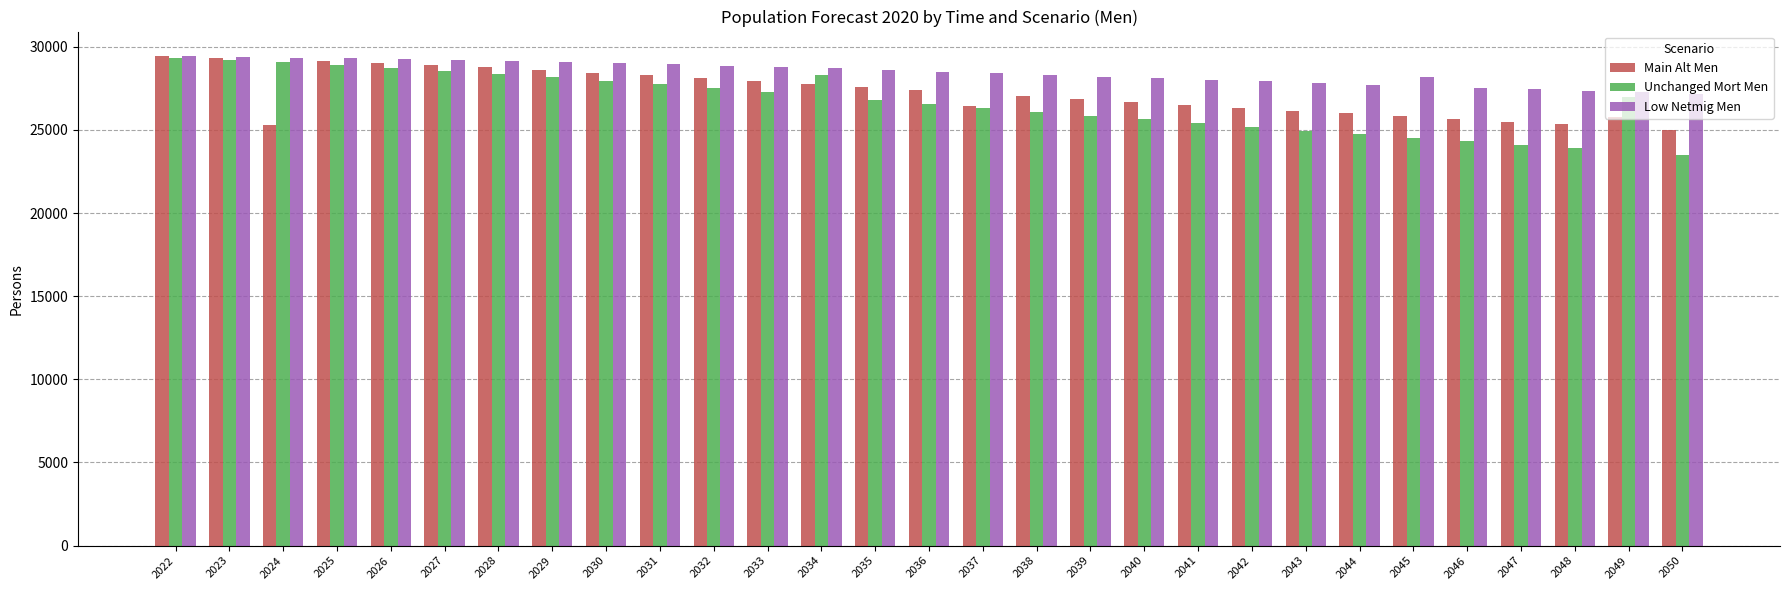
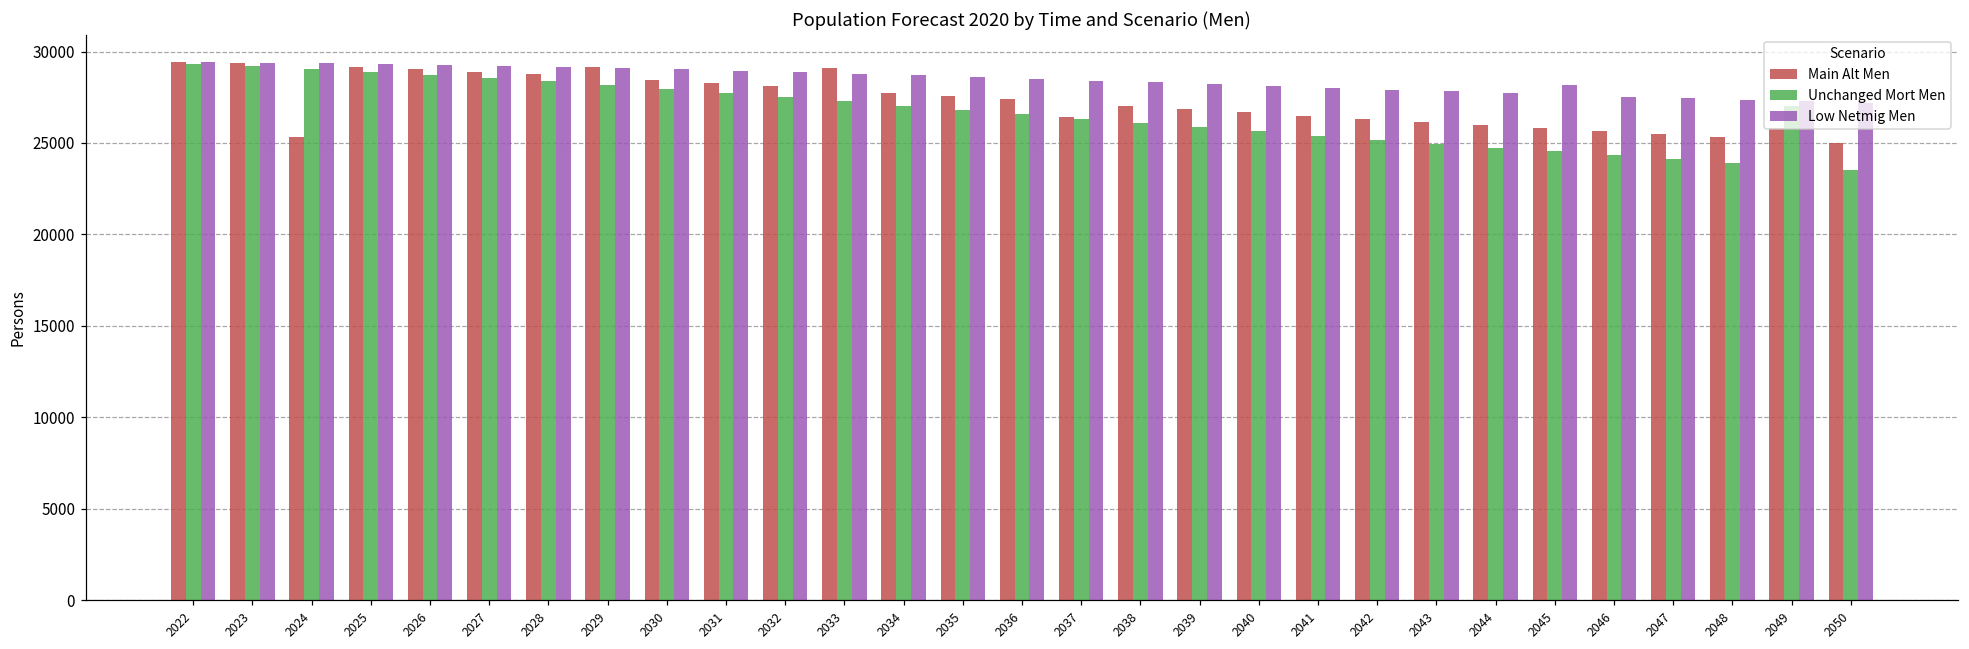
  {
    "Main Alt Men": {
      "2022": 29400,
      "2023": 29300,
      "2024": 25300,
      "2025": 29200,
      "2026": 29000,
      "2027": 28900,
      "2028": 28800,
-     "2029": 28600,
+     "2029": 29200,
      "2030": 28500,
      "2031": 28300,
      "2032": 28100,
-     "2033": 27900,
+     "2033": 29100,
      "2034": 27700,
      "2035": 27600,
      "2036": 27400,
      "2037": 26400,
      "2038": 27000,
      "2039": 26800,
      "2040": 26700,
      "2041": 26500,
      "2042": 26300,
      "2043": 26200,
      "2044": 26000,
      "2045": 25800,
      "2046": 25700,
      "2047": 25500,
      "2048": 25300,
      "2050": 25000
    },
    "Unchanged Mort Men": {
      "2022": 29300,
      "2023": 29200,
      "2024": 29100,
      "2025": 28900,
      "2026": 28700,
      "2027": 28600,
      "2028": 28400,
      "2029": 28200,
      "2030": 28000,
      "2031": 27700,
      "2032": 27500,
      "2033": 27300,
-     "2034": 28300,
+     "2034": 27000,
      "2035": 26800,
      "2036": 26600,
      "2037": 26300,
      "2038": 26100,
      "2039": 25900,
      "2040": 25600,
      "2041": 25400,
      "2042": 25200,
      "2043": 25000,
      "2044": 24800,
      "2045": 24500,
      "2046": 24300,
      "2047": 24100,
      "2048": 23900,
      "2050": 23500
    },
    "Low Netmig Men": {
      "2022": 29400,
      "2023": 29400,
      "2024": 29400,
      "2025": 29300,
      "2026": 29200,
      "2027": 29200,
      "2028": 29100,
      "2029": 29100,
      "2030": 29000,
      "2031": 29000,
      "2032": 28900,
      "2033": 28800,
      "2034": 28700,
      "2035": 28600,
      "2036": 28500,
      "2037": 28400,
      "2038": 28300,
      "2039": 28200,
      "2040": 28100,
      "2041": 28000,
      "2042": 27900,
      "2043": 27800,
      "2044": 27700,
      "2045": 28200,
      "2046": 27500,
      "2047": 27500,
      "2048": 27400
    }
  }
